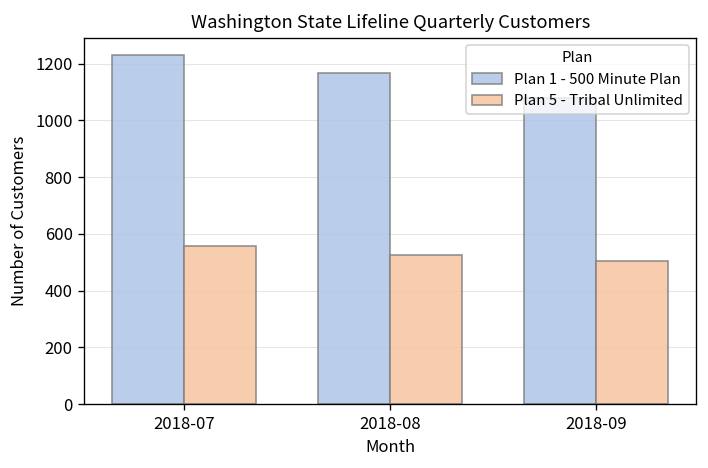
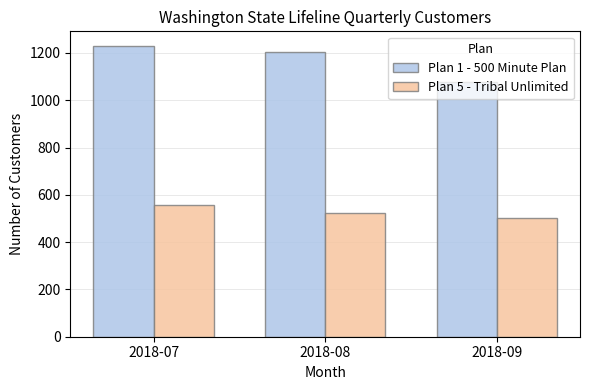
  {
    "Plan 1 - 500 Minute Plan": {
      "2018-07": 1230,
-     "2018-08": 1170
+     "2018-08": 1200
    },
    "Plan 5 - Tribal Unlimited": {
      "2018-07": 560,
      "2018-08": 520,
      "2018-09": 500
    }
  }
